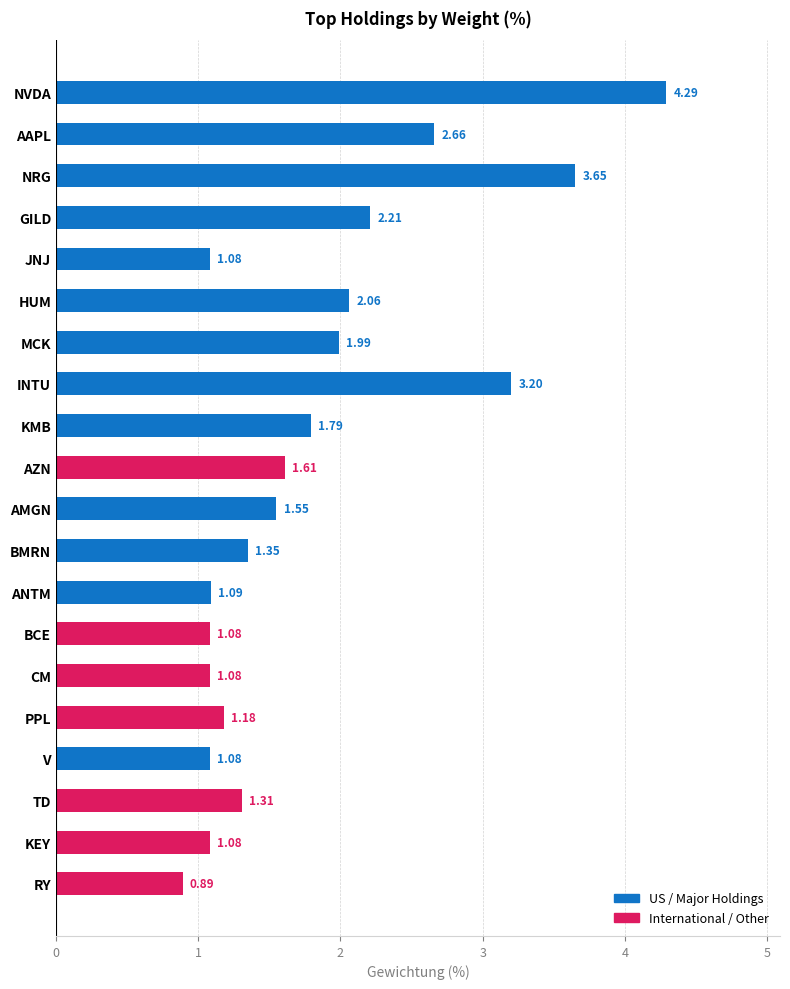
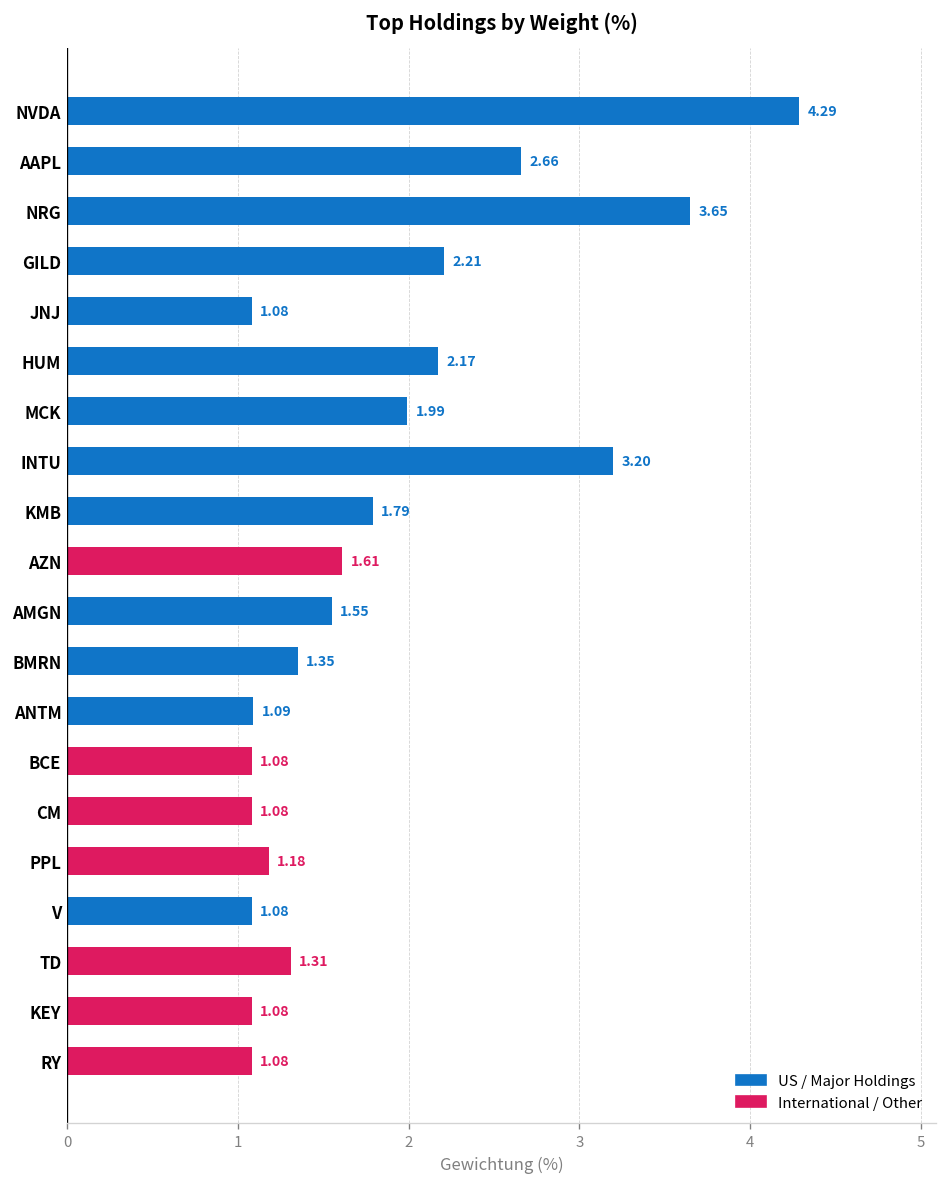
  {
    "NVDA": 4.29,
    "AAPL": 2.66,
    "NRG": 3.65,
    "GILD": 2.21,
    "JNJ": 1.08,
-   "HUM": 2.06,
+   "HUM": 2.17,
    "MCK": 1.99,
    "INTU": 3.20,
    "KMB": 1.79,
    "AZN": 1.61,
    "AMGN": 1.55,
    "BMRN": 1.35,
    "ANTM": 1.09,
    "BCE": 1.08,
    "CM": 1.08,
    "PPL": 1.18,
    "V": 1.08,
    "TD": 1.31,
    "KEY": 1.08,
-   "RY": 0.89
+   "RY": 1.08
  }
